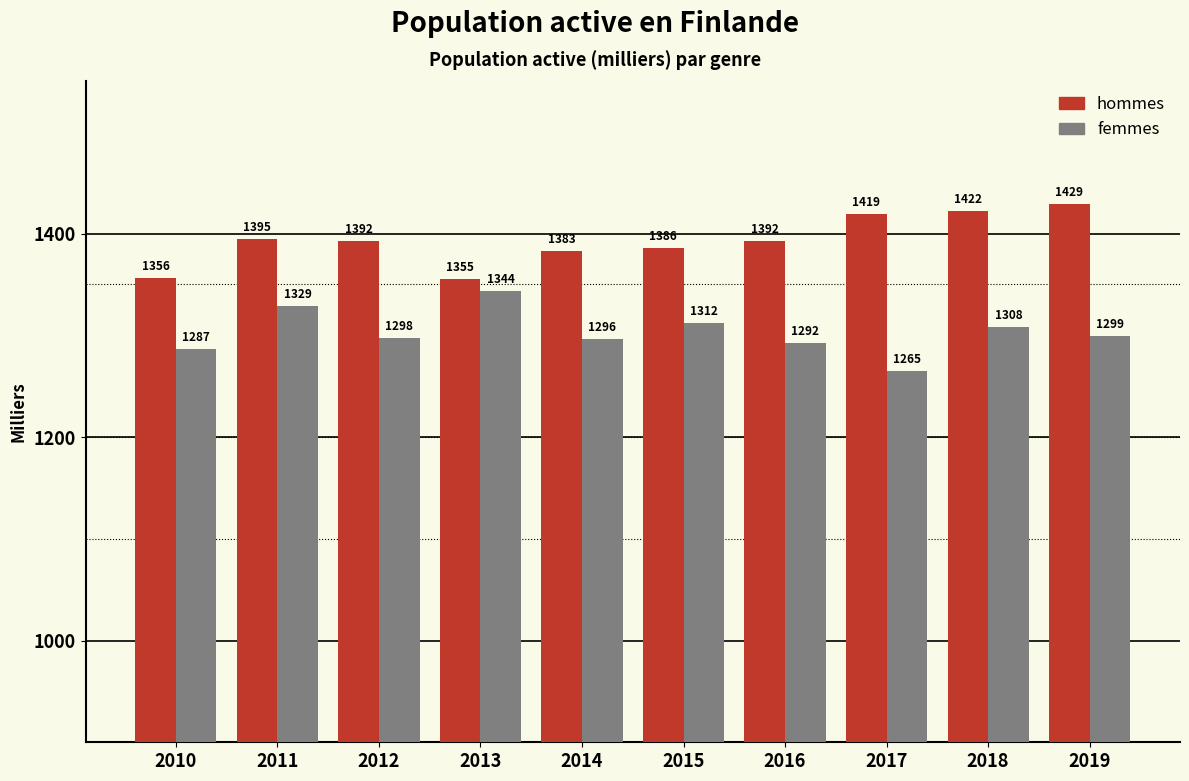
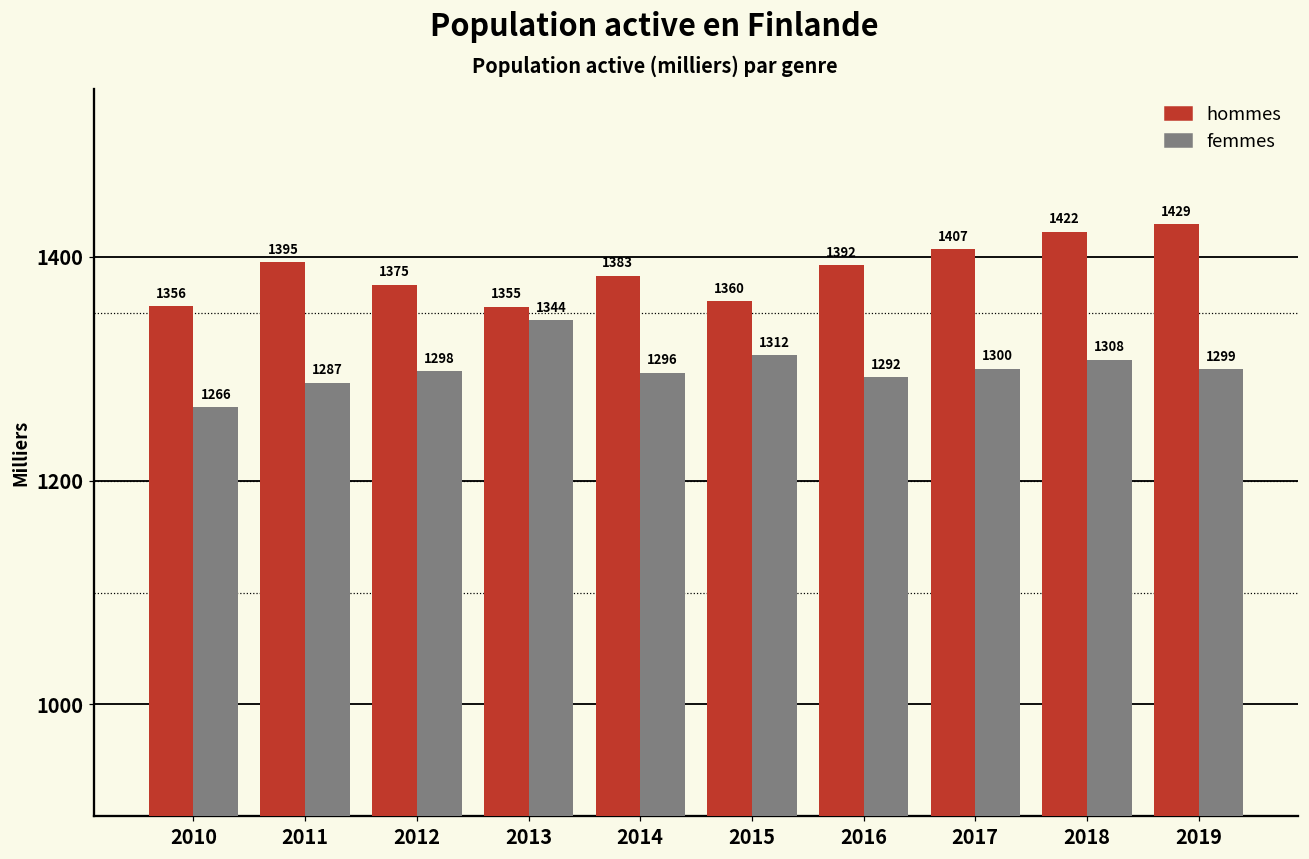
  {
    "hommes": {
      "2010": 1356,
      "2011": 1395,
-     "2012": 1392,
+     "2012": 1375,
      "2013": 1355,
      "2014": 1383,
-     "2015": 1386,
+     "2015": 1360,
      "2016": 1392,
-     "2017": 1419,
+     "2017": 1407,
      "2018": 1422,
      "2019": 1429
    },
    "femmes": {
-     "2010": 1287,
-     "2011": 1329,
+     "2010": 1266,
+     "2011": 1287,
      "2012": 1298,
      "2013": 1344,
      "2014": 1296,
      "2015": 1312,
      "2016": 1292,
-     "2017": 1265,
+     "2017": 1300,
      "2018": 1308,
      "2019": 1299
    }
  }
